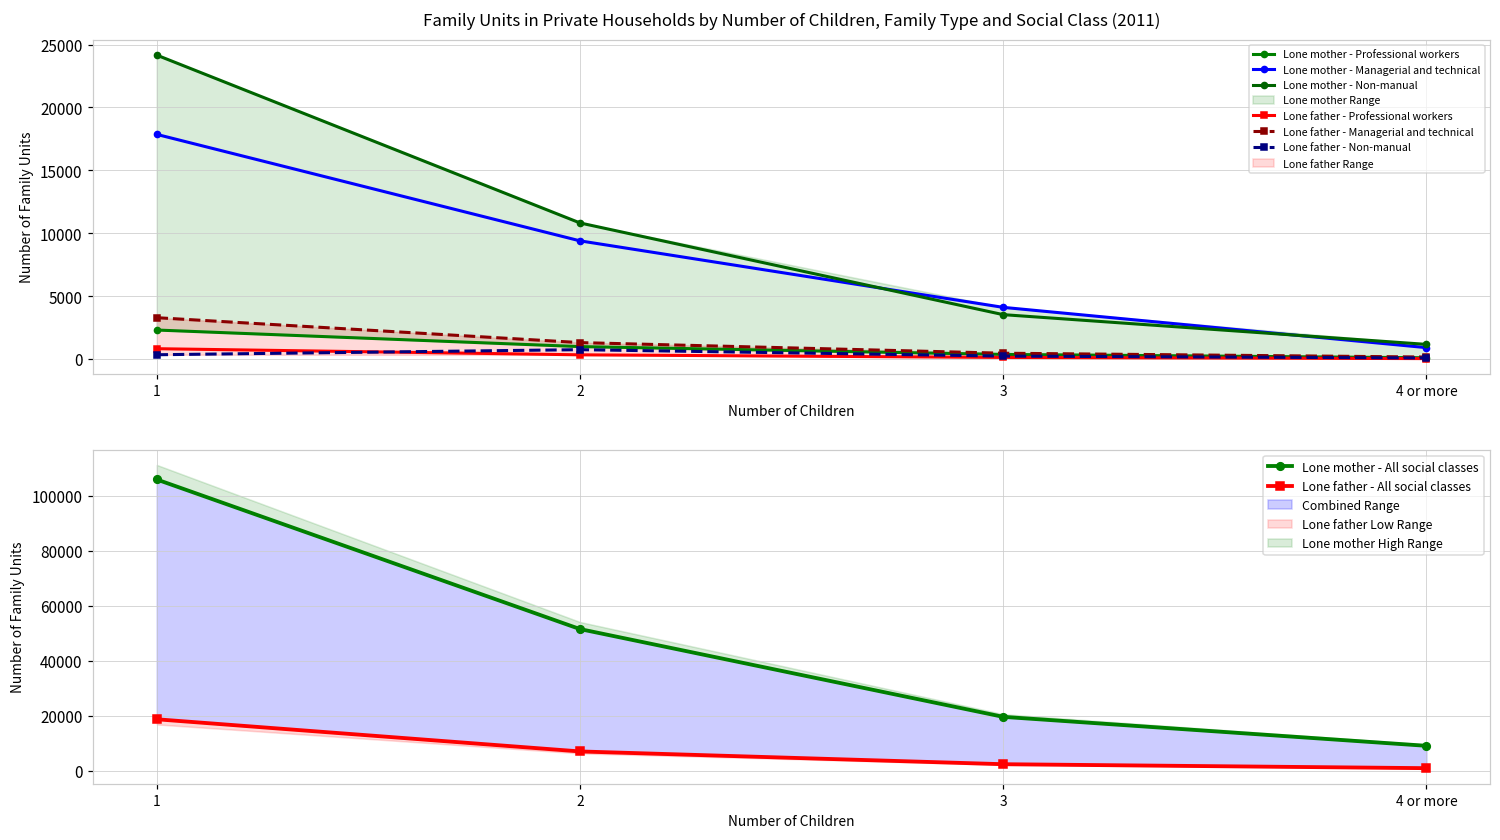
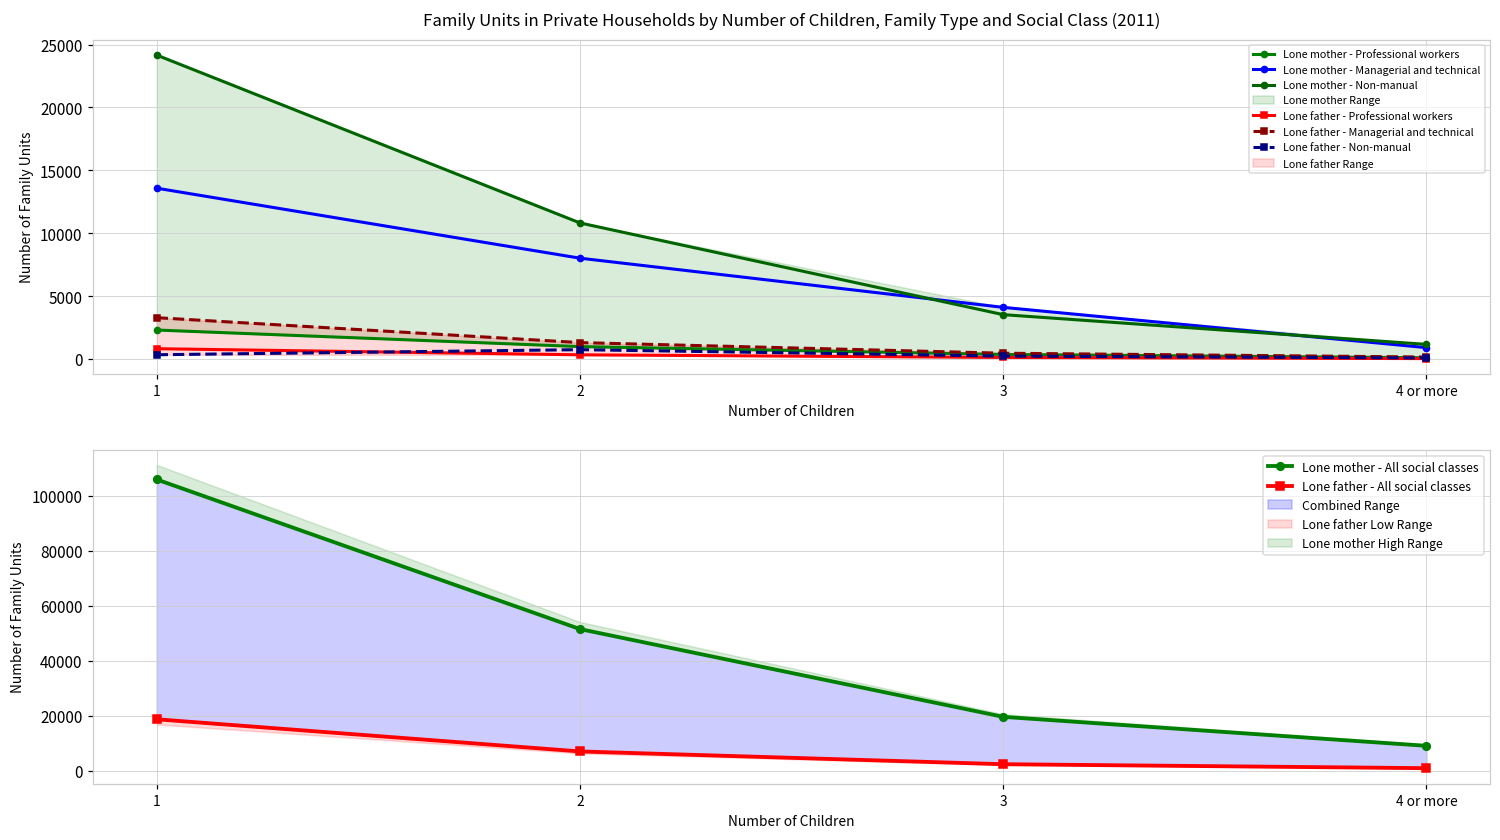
  {
    "Family Units in Private Households by Number of Children, Family Type and Social Class (2011)": {
      "Lone mother - Managerial and technical": {
-       "1": 17900,
-       "2": 9400,
+       "1": 13600,
+       "2": 8000,
        "4 or more": 900
      },
      "Lone father - Non-manual": {
        "1": 300,
        "2": 700
      }
    }
  }
